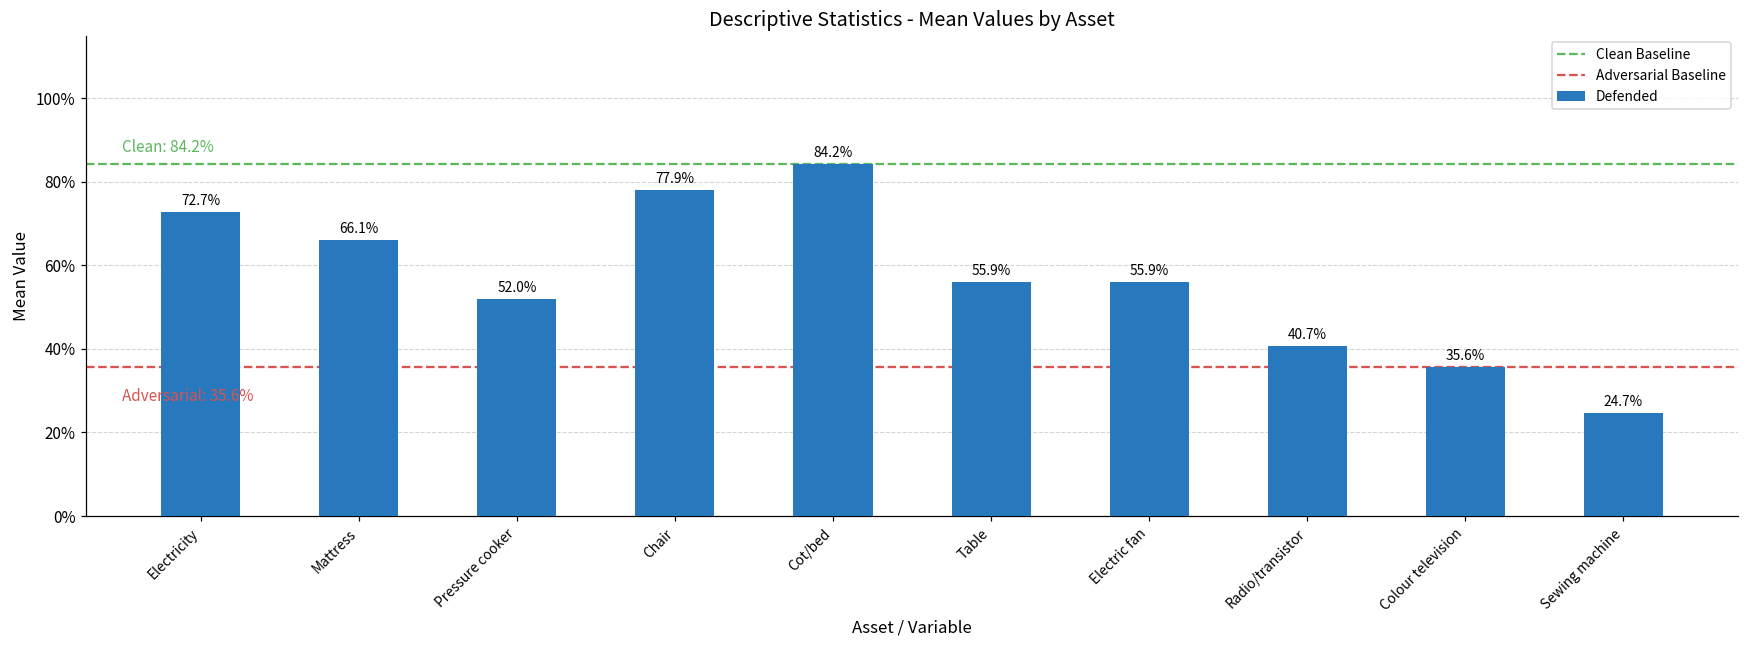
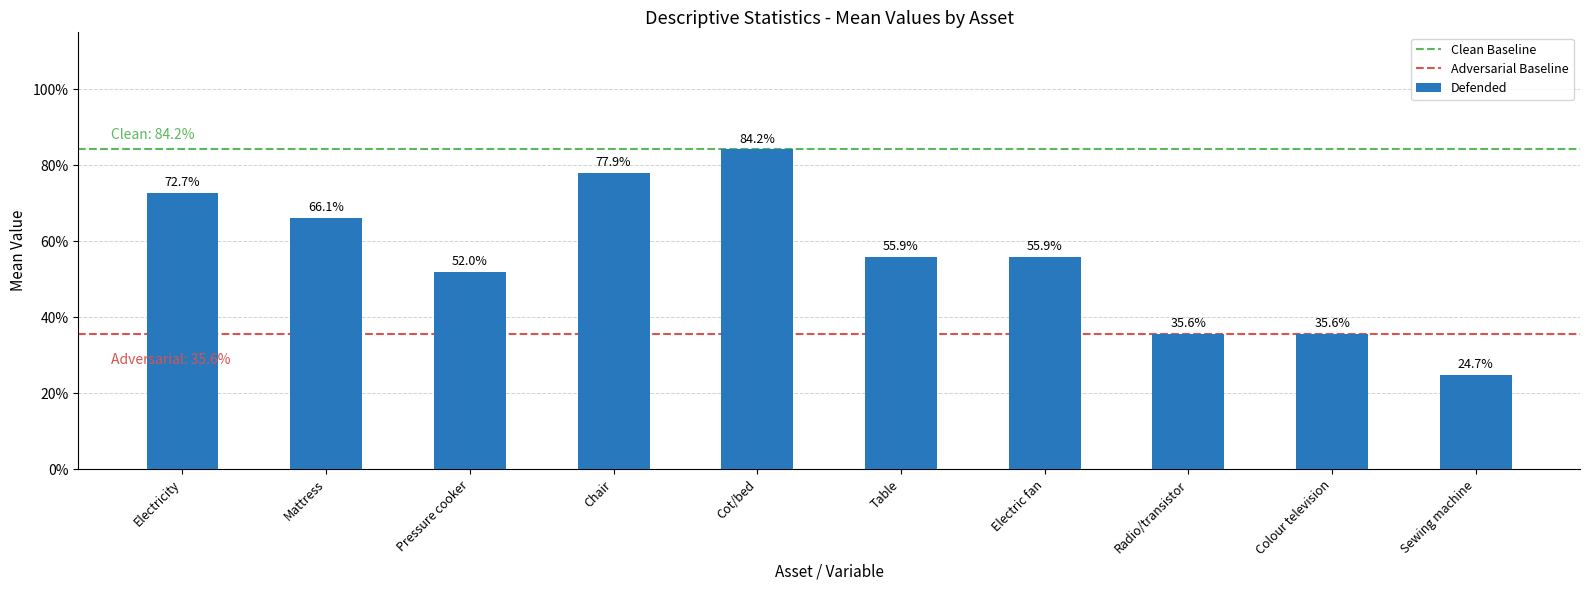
  {
    "Electricity": "72.7%",
    "Mattress": "66.1%",
    "Pressure cooker": "52.0%",
    "Chair": "77.9%",
    "Cot/bed": "84.2%",
    "Table": "55.9%",
    "Electric fan": "55.9%",
-   "Radio/transistor": "40.7%",
+   "Radio/transistor": "35.6%",
    "Colour television": "35.6%",
    "Sewing machine": "24.7%"
  }
